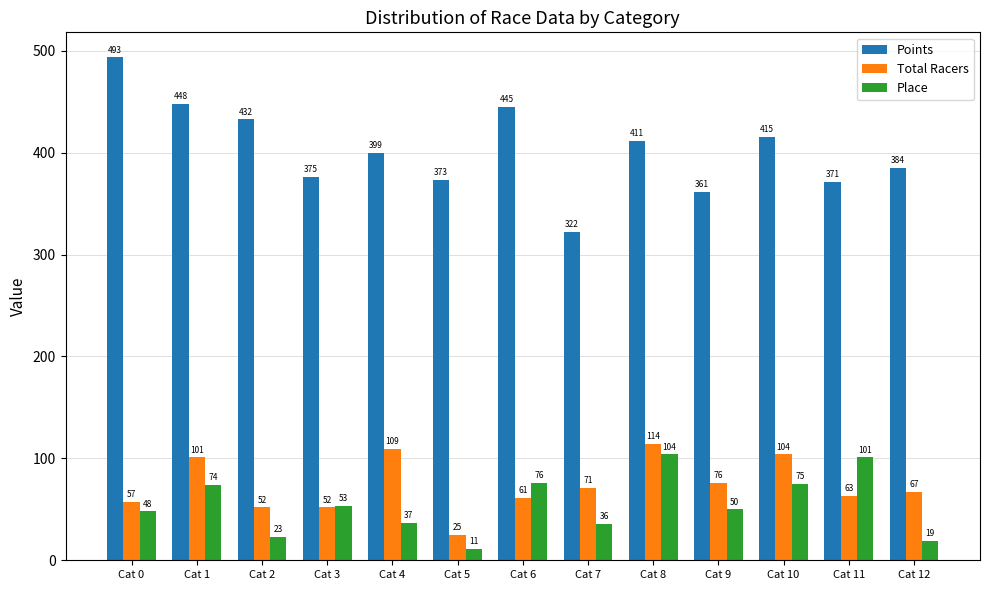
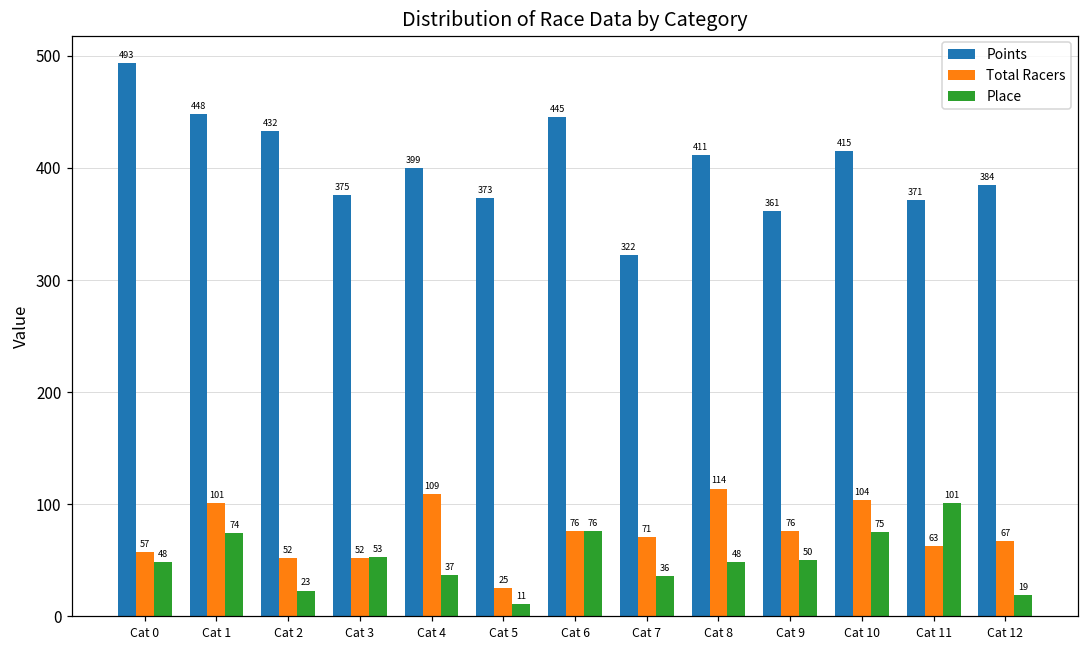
  {
    "Points": {
      "Cat 0": 493,
      "Cat 1": 448,
      "Cat 6": 445,
      "Cat 7": 322,
      "Cat 8": 411,
      "Cat 9": 361,
      "Cat 10": 415,
      "Cat 11": 371
    },
    "Total Racers": {
      "Cat 0": 57,
      "Cat 1": 101,
      "Cat 2": 52,
      "Cat 3": 52,
      "Cat 4": 109,
      "Cat 5": 25,
-     "Cat 6": 61,
+     "Cat 6": 76,
      "Cat 7": 71,
      "Cat 8": 114,
      "Cat 9": 76,
      "Cat 10": 104,
      "Cat 11": 63,
      "Cat 12": 67
    },
    "Place": {
      "Cat 0": 48,
      "Cat 1": 74,
      "Cat 2": 23,
      "Cat 3": 53,
      "Cat 4": 37,
      "Cat 5": 11,
      "Cat 6": 76,
      "Cat 7": 36,
-     "Cat 8": 104,
+     "Cat 8": 48,
      "Cat 9": 50,
      "Cat 10": 75,
      "Cat 11": 101,
      "Cat 12": 19
    }
  }
